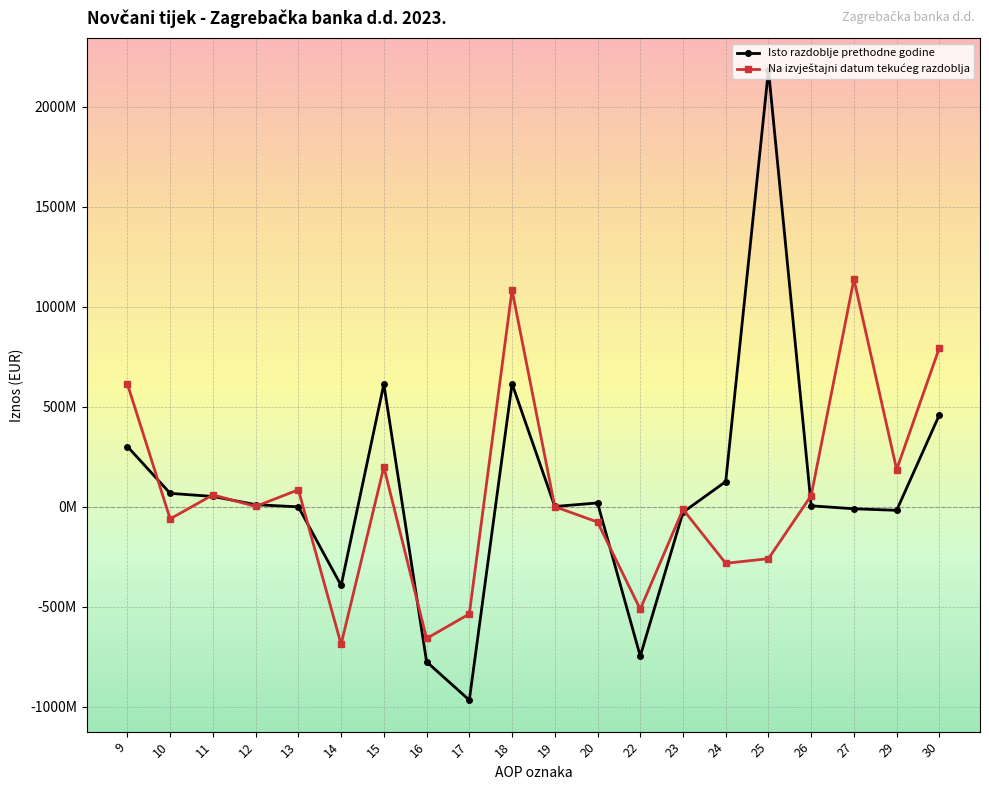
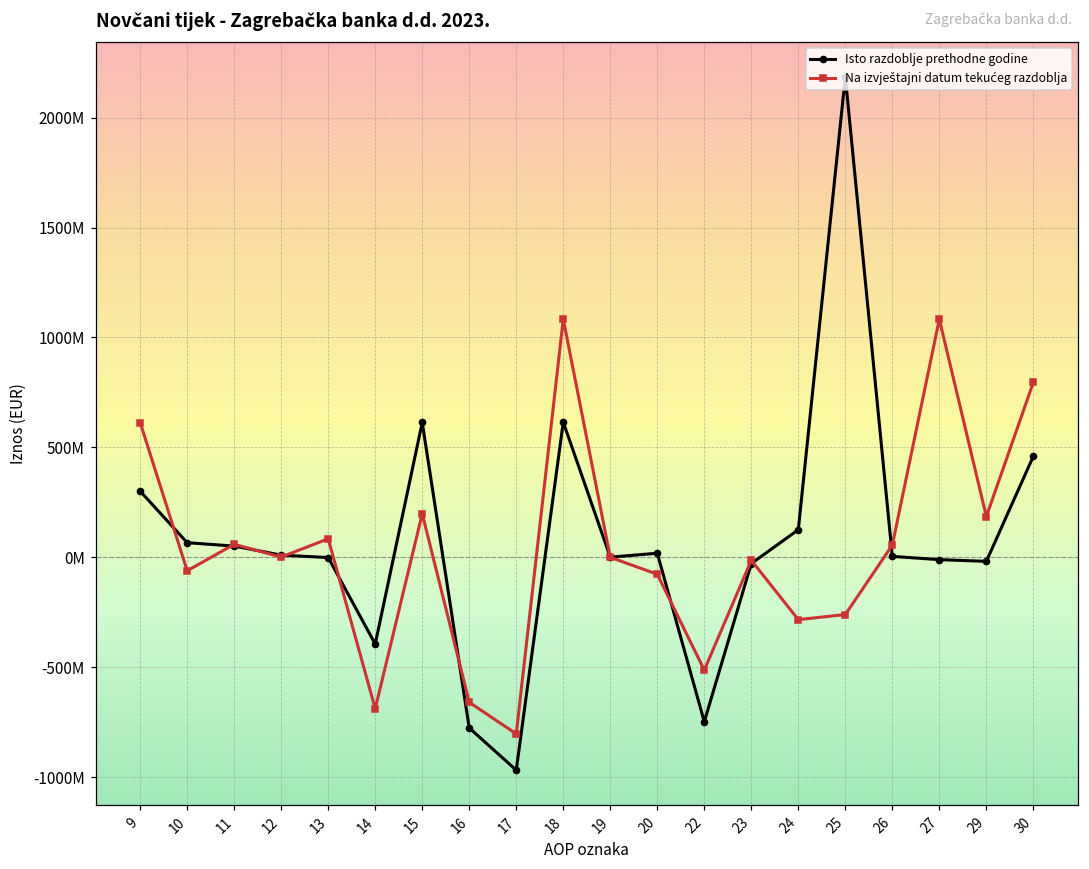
  {
    "Isto razdoblje prethodne godine": {
      "9": 300000000,
      "10": 70000000,
      "13": 0,
      "14": -390000000,
      "15": 610000000,
      "16": -780000000,
      "17": -970000000,
      "18": 620000000,
      "20": 20000000,
      "22": -750000000,
      "23": -30000000,
      "24": 130000000,
      "26": 0,
      "27": -10000000,
      "29": -20000000,
      "30": 460000000
    },
    "Na izvještajni datum tekućeg razdoblja": {
      "9": 610000000,
      "10": -60000000,
      "13": 80000000,
      "14": -690000000,
      "15": 200000000,
      "16": -660000000,
-     "17": -540000000,
+     "17": -800000000,
      "18": 1080000000,
      "20": -80000000,
      "22": -510000000,
      "23": -10000000,
      "24": -280000000,
      "25": -260000000,
      "26": 60000000,
-     "27": 1140000000,
+     "27": 1080000000,
      "29": 190000000,
      "30": 800000000
    }
  }
